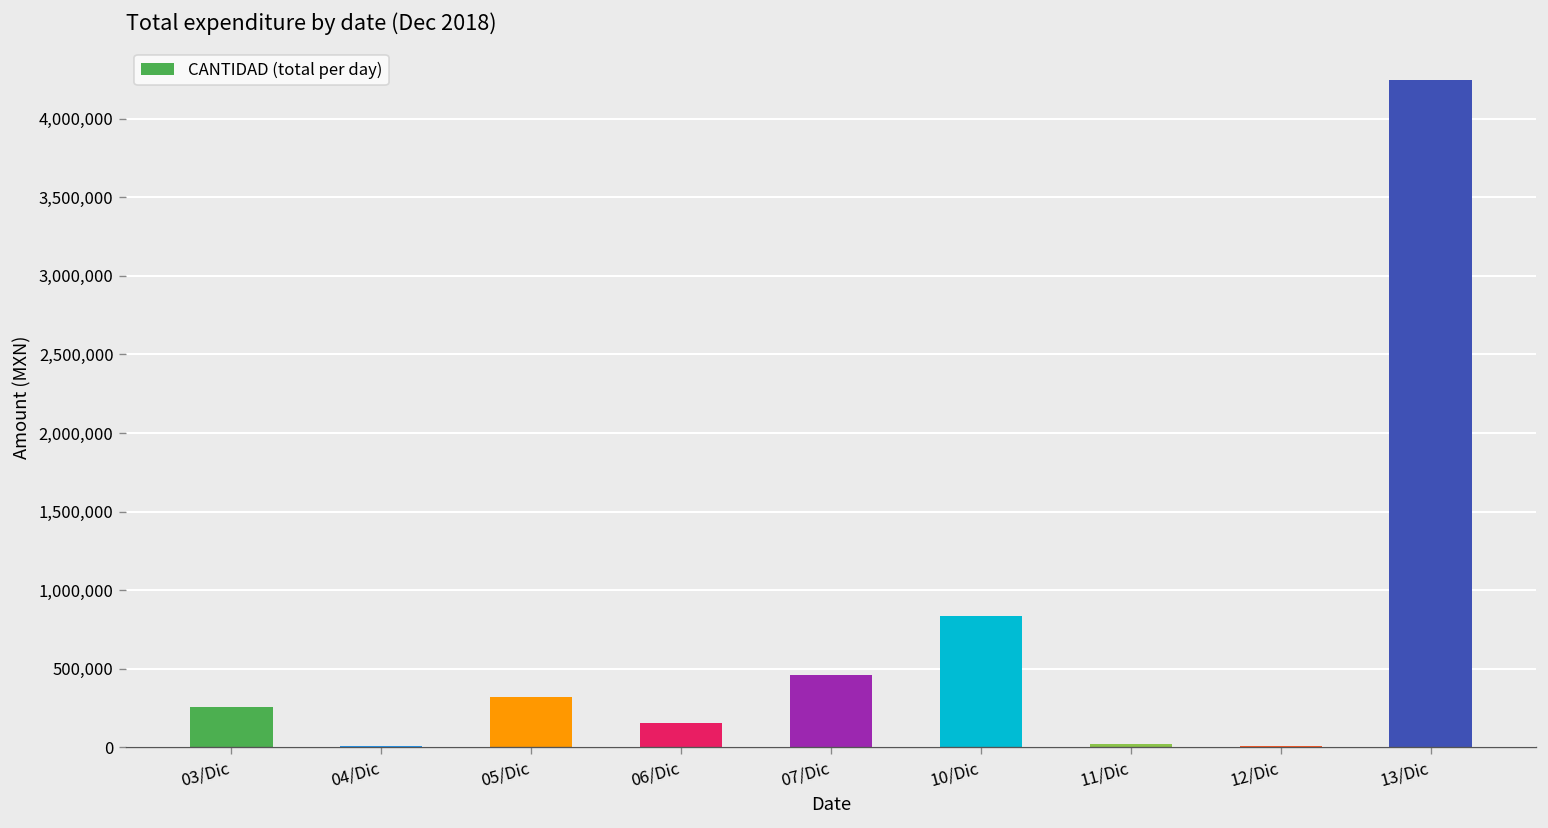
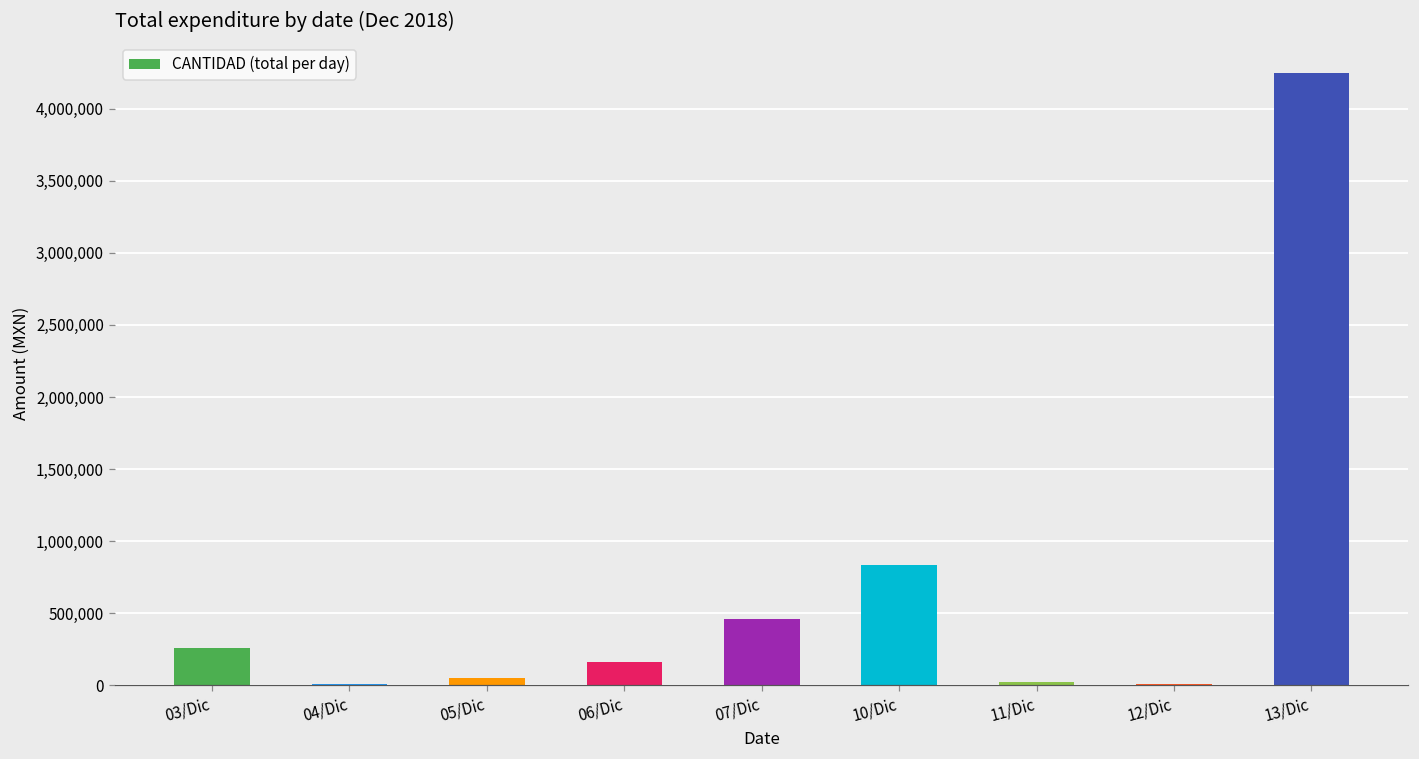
  {
    "03/Dic": "260,000",
-   "05/Dic": "320,000",
+   "05/Dic": "50,000",
    "06/Dic": "160,000",
    "07/Dic": "460,000",
    "10/Dic": "830,000",
    "11/Dic": "20,000",
    "13/Dic": "4,250,000"
  }
